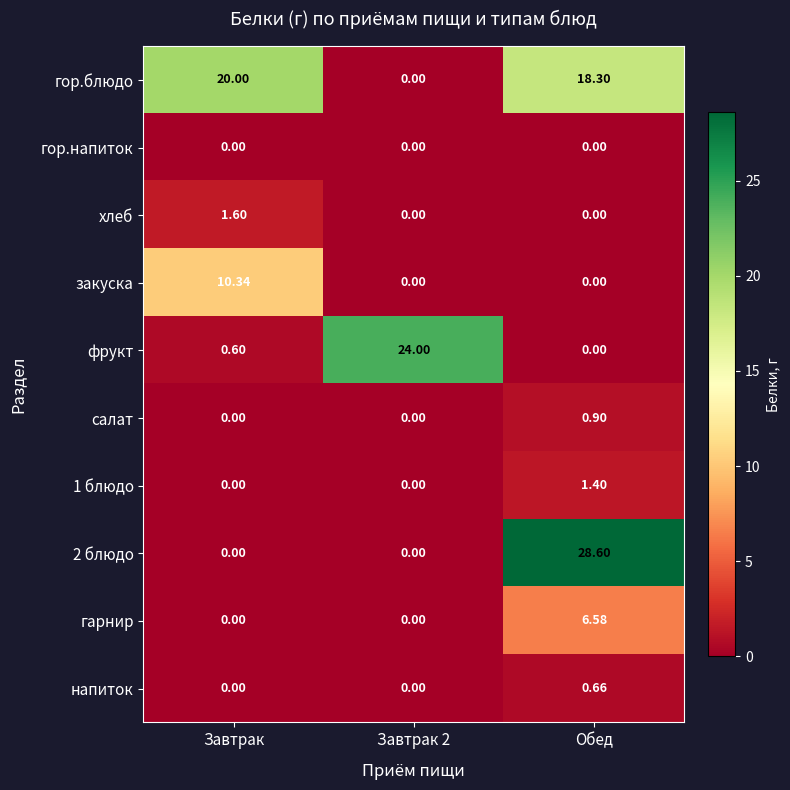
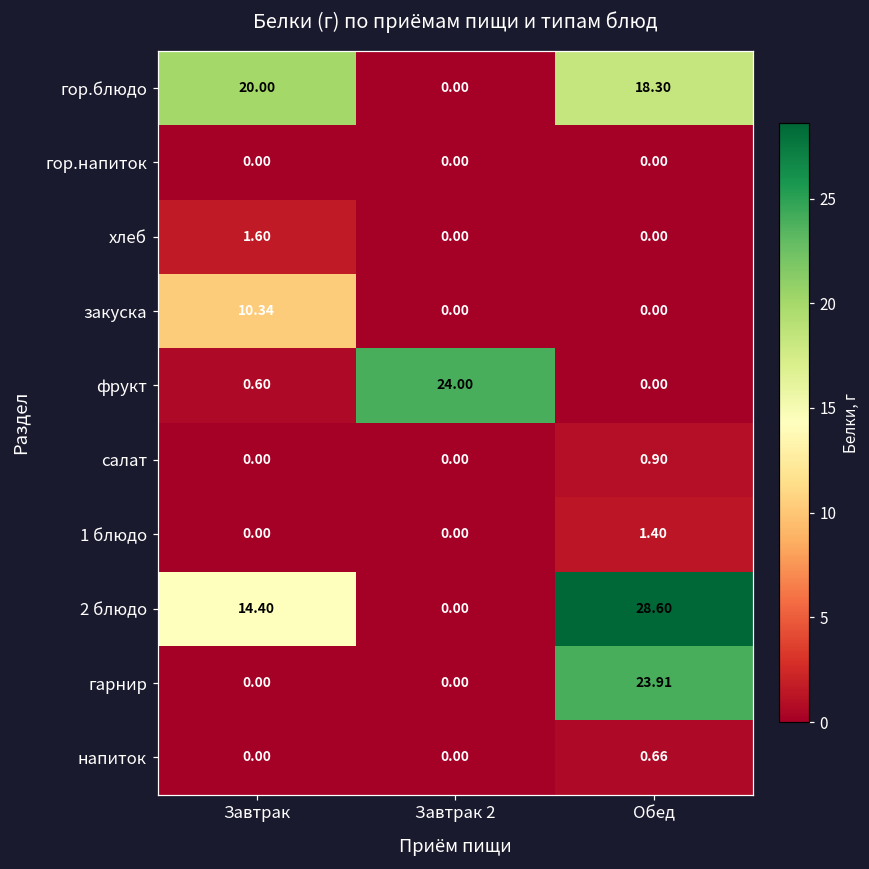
  {
    "гор.блюдо": {
      "Завтрак": 20.00,
      "Завтрак 2": 0.00,
      "Обед": 18.30
    },
    "гор.напиток": {
      "Завтрак": 0.00,
      "Завтрак 2": 0.00,
      "Обед": 0.00
    },
    "хлеб": {
      "Завтрак": 1.60,
      "Завтрак 2": 0.00,
      "Обед": 0.00
    },
    "закуска": {
      "Завтрак": 10.34,
      "Завтрак 2": 0.00,
      "Обед": 0.00
    },
    "фрукт": {
      "Завтрак": 0.60,
      "Завтрак 2": 24.00,
      "Обед": 0.00
    },
    "салат": {
      "Завтрак": 0.00,
      "Завтрак 2": 0.00,
      "Обед": 0.90
    },
    "1 блюдо": {
      "Завтрак": 0.00,
      "Завтрак 2": 0.00,
      "Обед": 1.40
    },
    "2 блюдо": {
-     "Завтрак": 0.00,
+     "Завтрак": 14.40,
      "Завтрак 2": 0.00,
      "Обед": 28.60
    },
    "гарнир": {
      "Завтрак": 0.00,
      "Завтрак 2": 0.00,
-     "Обед": 6.58
+     "Обед": 23.91
    },
    "напиток": {
      "Завтрак": 0.00,
      "Завтрак 2": 0.00,
      "Обед": 0.66
    }
  }
